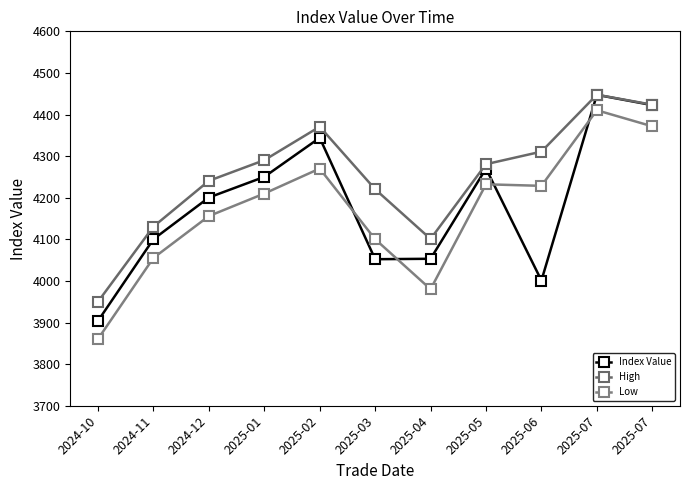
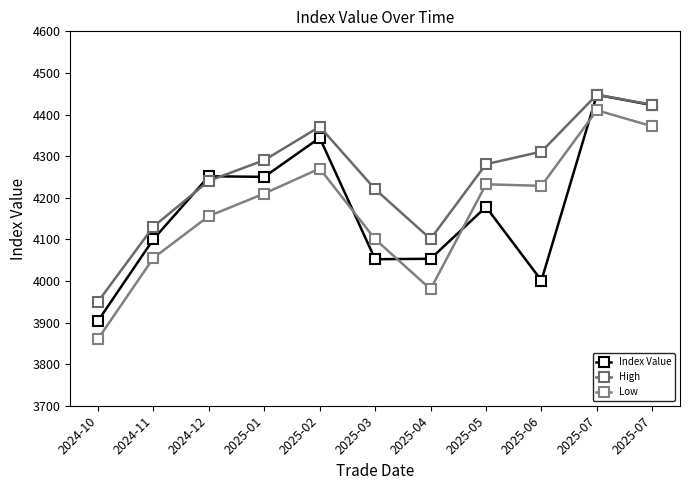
  {
    "Index Value": {
      "2024-10": 3900,
      "2024-11": 4100,
-     "2024-12": 4200,
+     "2024-12": 4250,
      "2025-01": 4250,
      "2025-02": 4340,
      "2025-03": 4050,
      "2025-04": 4050,
-     "2025-05": 4270,
+     "2025-05": 4180,
      "2025-06": 4000
    }
  }
